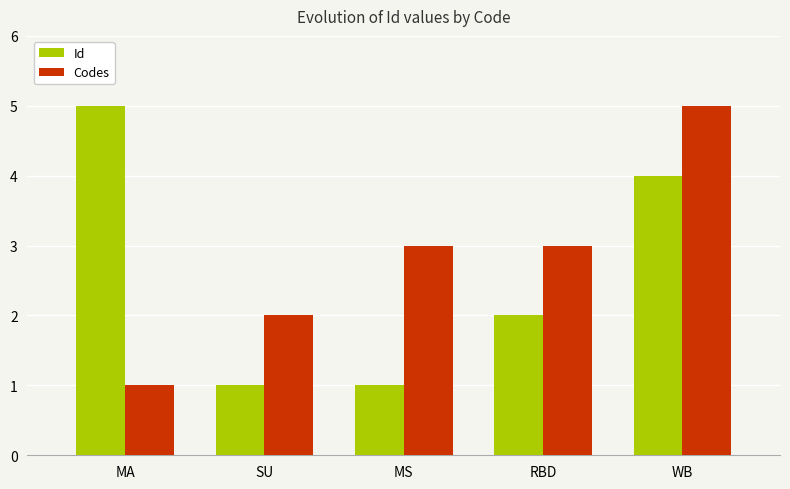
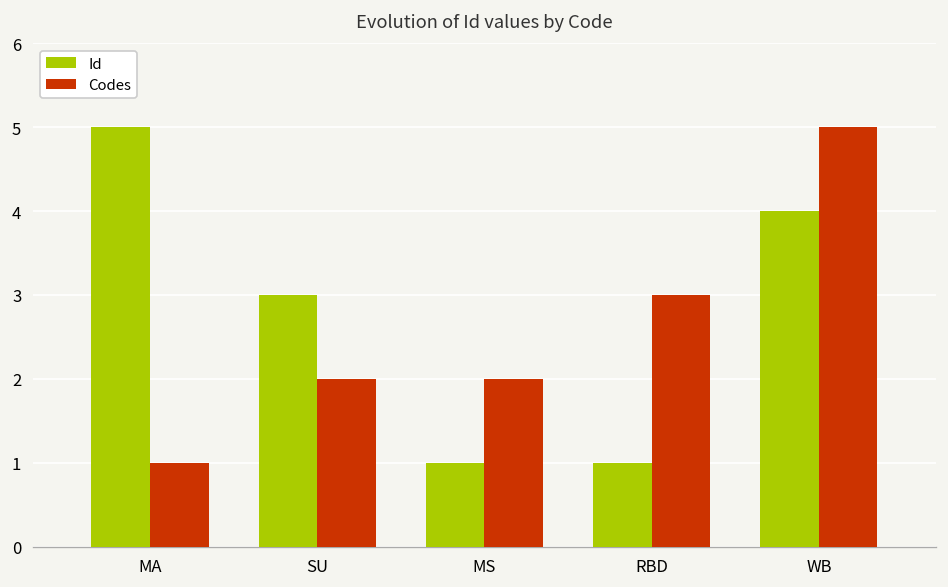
  {
    "Id": {
      "MA": 5,
-     "SU": 1,
+     "SU": 3,
      "MS": 1,
-     "RBD": 2,
+     "RBD": 1,
      "WB": 4
    },
    "Codes": {
      "MA": 1,
      "SU": 2,
-     "MS": 3,
+     "MS": 2,
      "RBD": 3,
      "WB": 5
    }
  }
